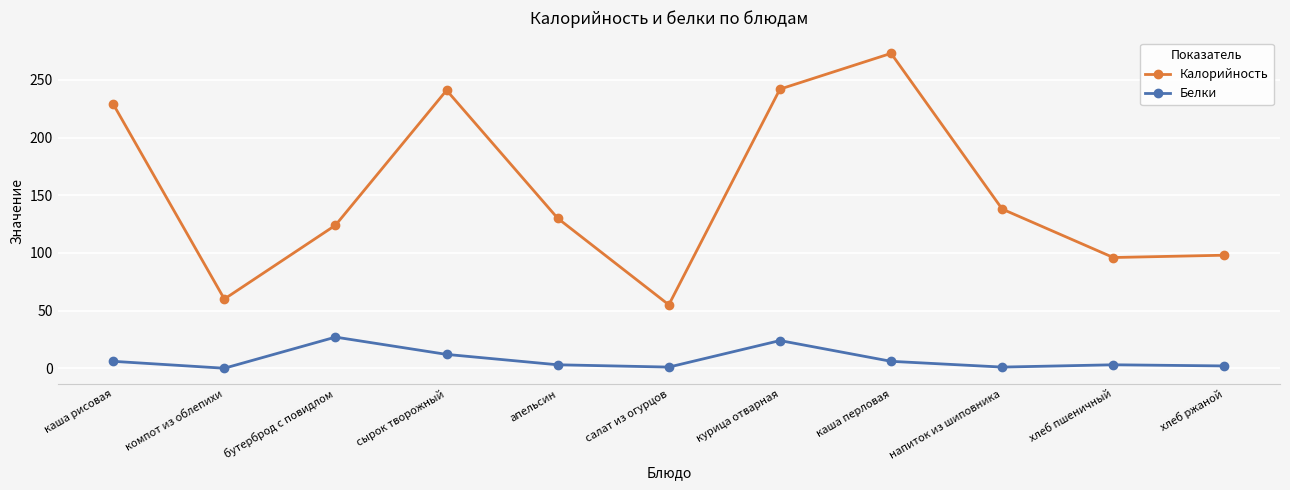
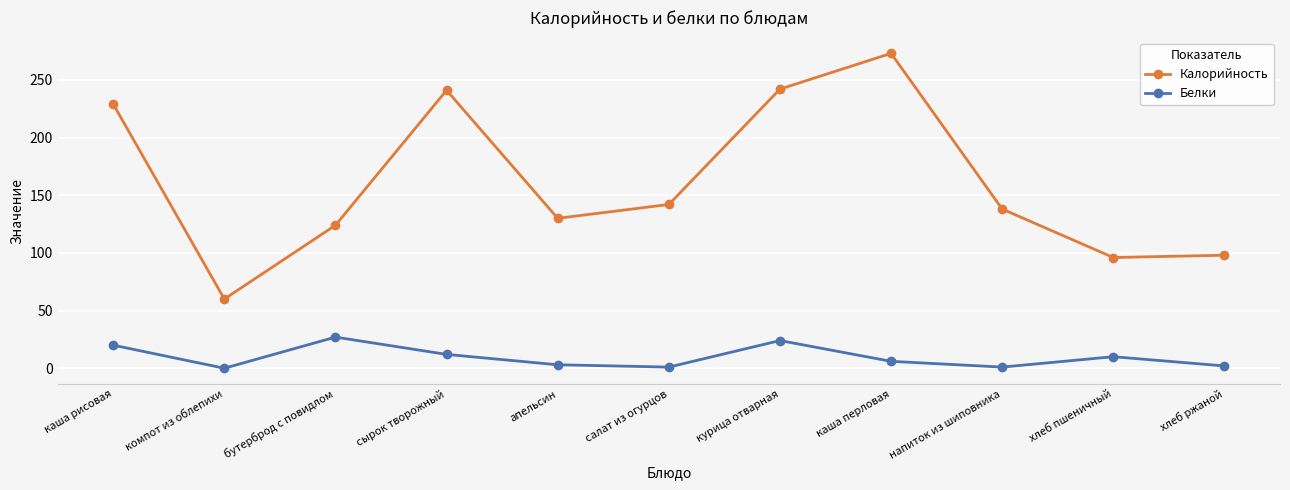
  {
    "Калорийность": {
      "каша рисовая": 229,
      "компот из облепихи": 60,
      "бутерброд с повидлом": 124,
      "сырок творожный": 241,
      "апельсин": 130,
-     "салат из огурцов": 55,
+     "салат из огурцов": 142,
      "курица отварная": 242,
      "каша перловая": 273,
      "напиток из шиповника": 138,
      "хлеб пшеничный": 96,
      "хлеб ржаной": 98
    },
    "Белки": {
-     "каша рисовая": 6,
+     "каша рисовая": 20,
      "компот из облепихи": 0,
      "бутерброд с повидлом": 27,
      "сырок творожный": 12,
      "апельсин": 3,
      "салат из огурцов": 1,
      "курица отварная": 24,
      "каша перловая": 6,
      "напиток из шиповника": 1,
-     "хлеб пшеничный": 3,
+     "хлеб пшеничный": 10,
      "хлеб ржаной": 2
    }
  }
